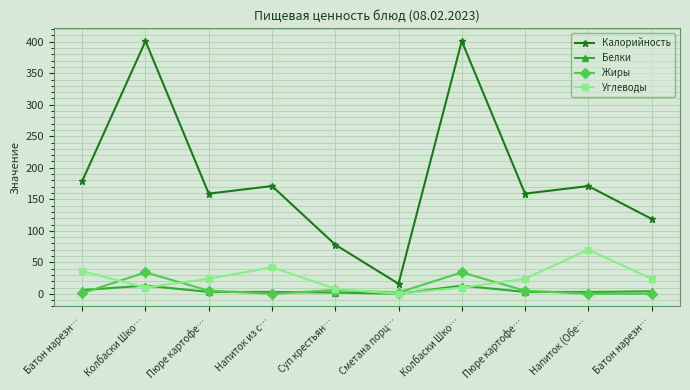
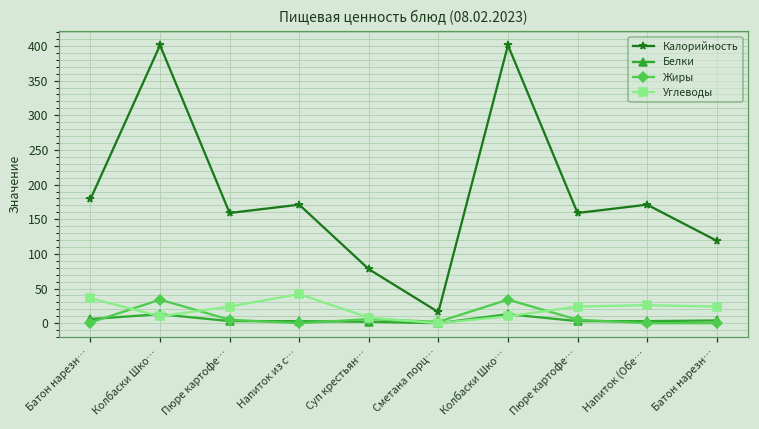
  {
    "Углеводы": {
      "Напиток из с…": 40,
-     "Напиток (Обе…": 70
+     "Напиток (Обе…": 30
    }
  }
